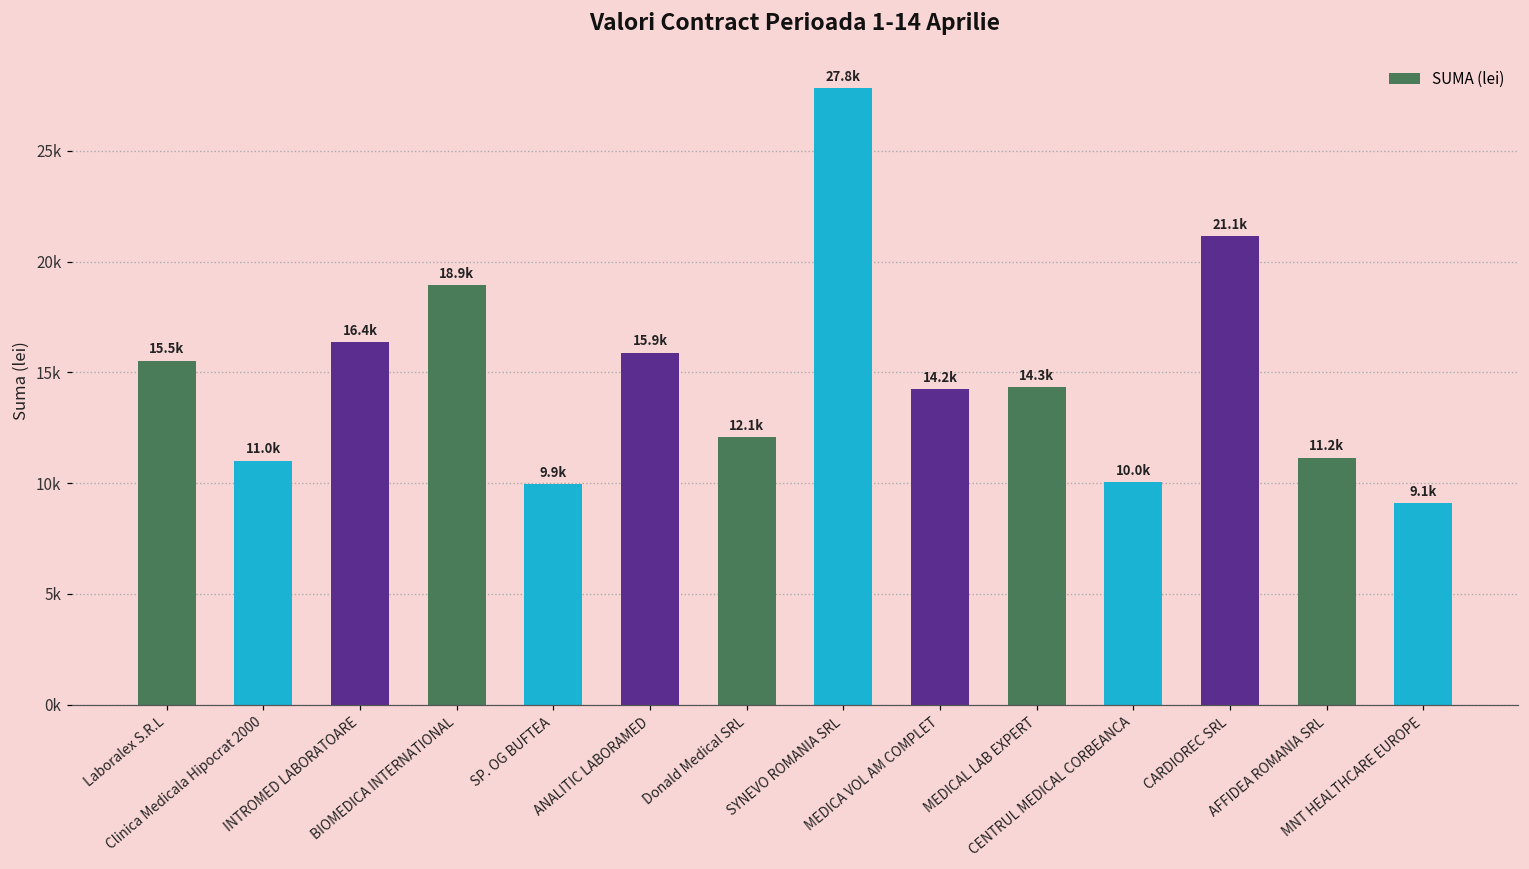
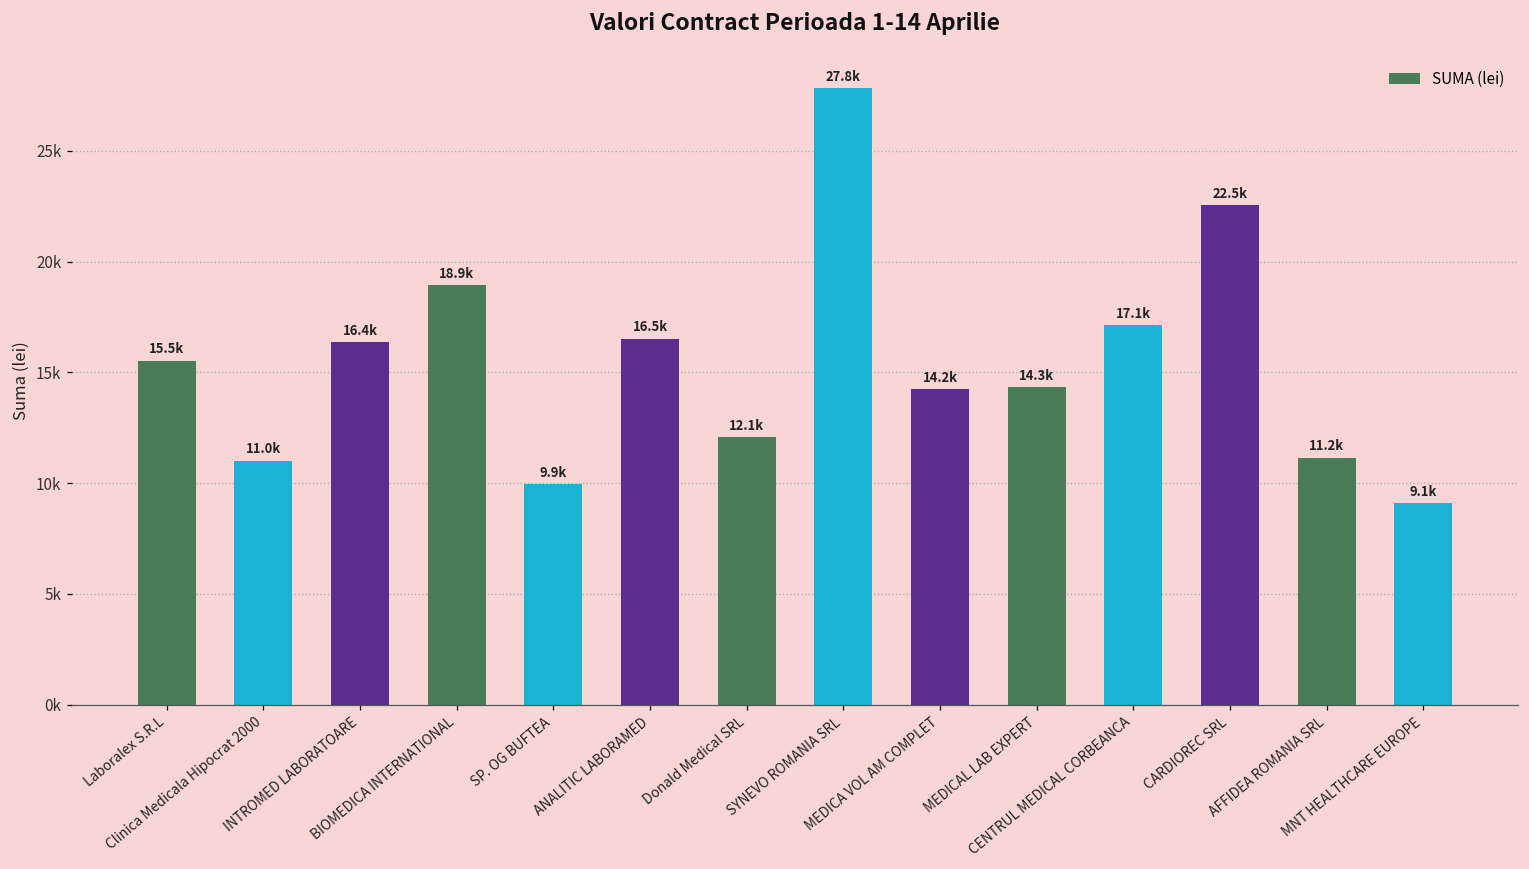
  {
    "Laboralex S.R.L": "15.5k",
    "Clinica Medicala Hipocrat 2000": "11.0k",
    "INTROMED LABORATOARE": "16.4k",
    "BIOMEDICA INTERNATIONAL": "18.9k",
    "SP. OG BUFTEA": "9.9k",
-   "ANALITIC LABORAMED": "15.9k",
+   "ANALITIC LABORAMED": "16.5k",
    "Donald Medical SRL": "12.1k",
    "SYNEVO ROMANIA SRL": "27.8k",
    "MEDICA VOL AM COMPLET": "14.2k",
    "MEDICAL LAB EXPERT": "14.3k",
-   "CENTRUL MEDICAL CORBEANCA": "10.0k",
-   "CARDIOREC SRL": "21.1k",
+   "CENTRUL MEDICAL CORBEANCA": "17.1k",
+   "CARDIOREC SRL": "22.5k",
    "AFFIDEA ROMANIA SRL": "11.2k",
    "MNT HEALTHCARE EUROPE": "9.1k"
  }
